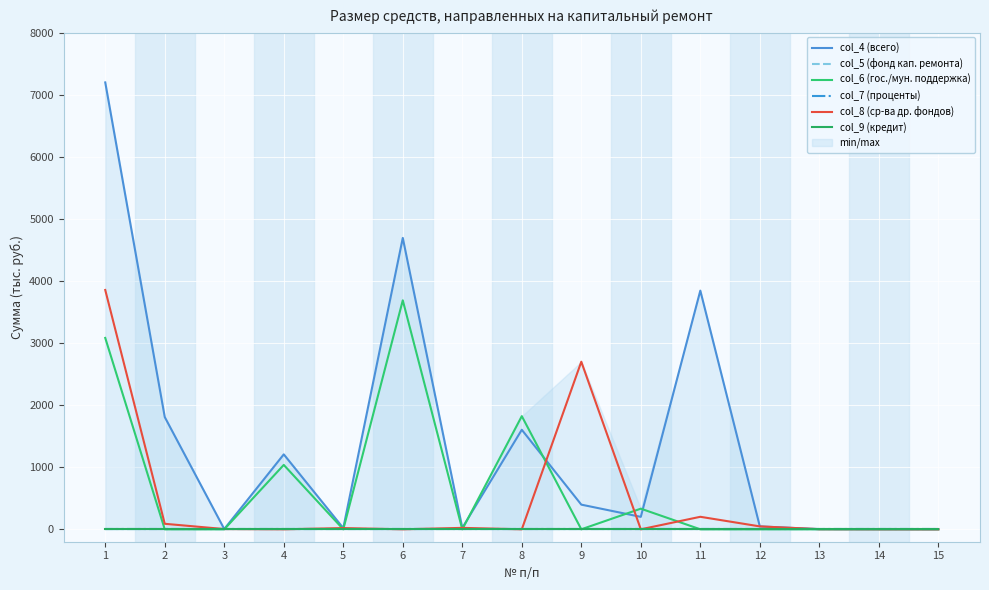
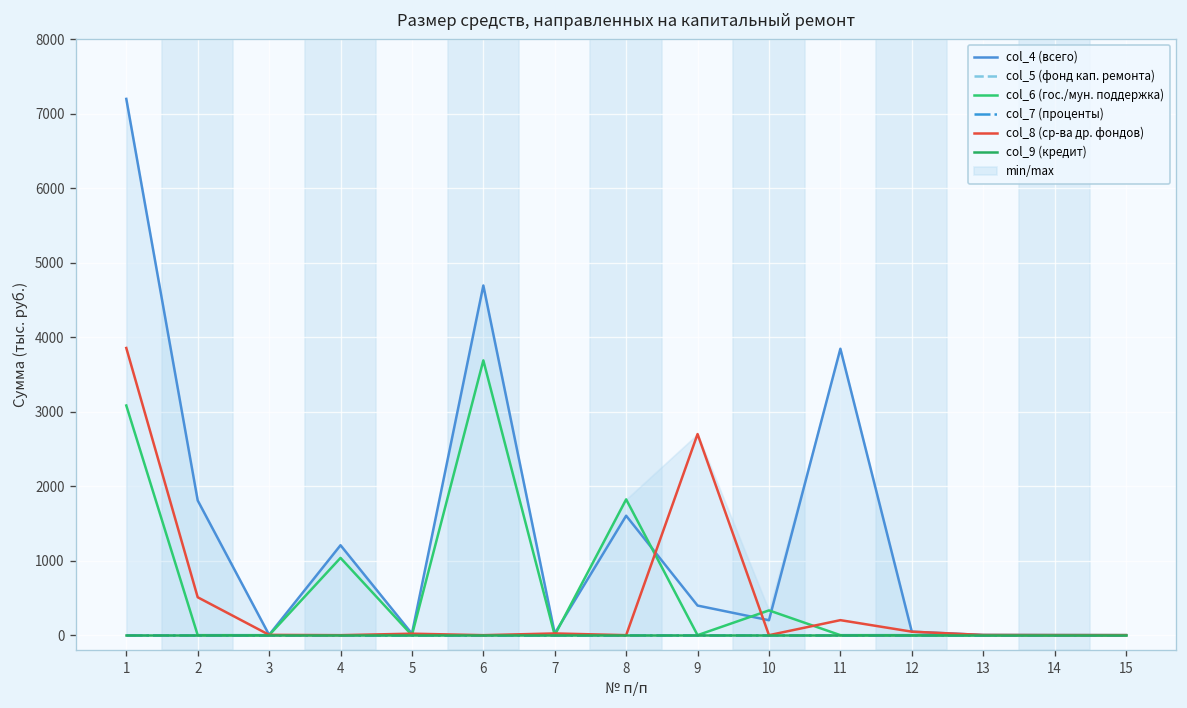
  {
    "col_4 (всего)": {
      "8": 1600,
      "9": 400,
      "10": 200
    },
    "col_8 (ср-ва др. фондов)": {
      "1": 3900,
-     "2": 100,
+     "2": 500,
      "11": 200
    }
  }
